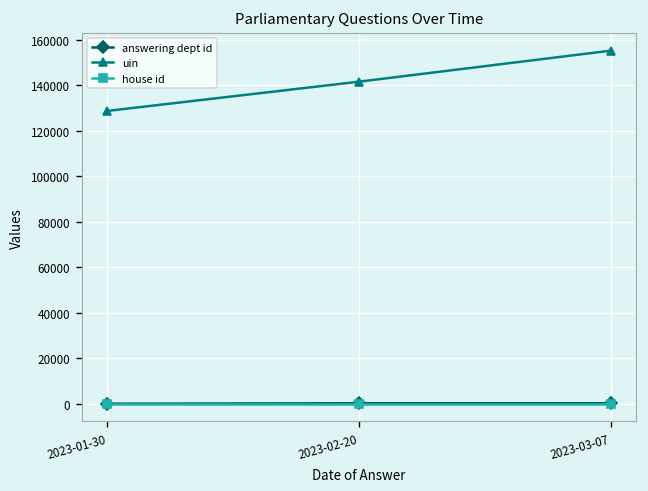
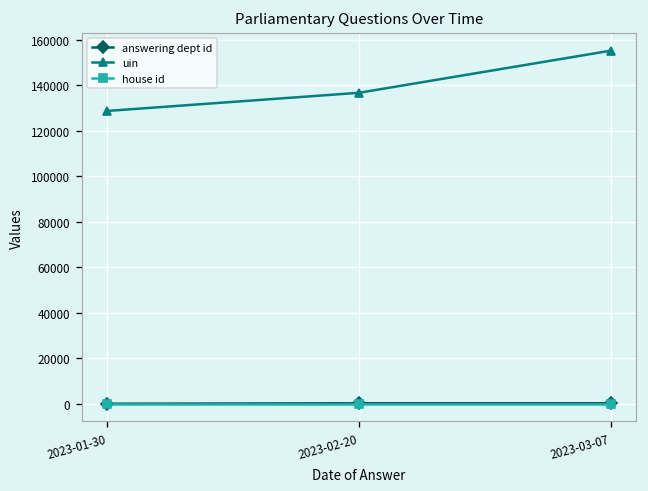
  {
    "house id": {
      "2023-01-30": 0,
      "2023-02-20": 0,
      "2023-03-07": 0
    },
    "uin": {
      "2023-01-30": 129000,
-     "2023-02-20": 142000,
+     "2023-02-20": 137000,
      "2023-03-07": 155000
    }
  }
